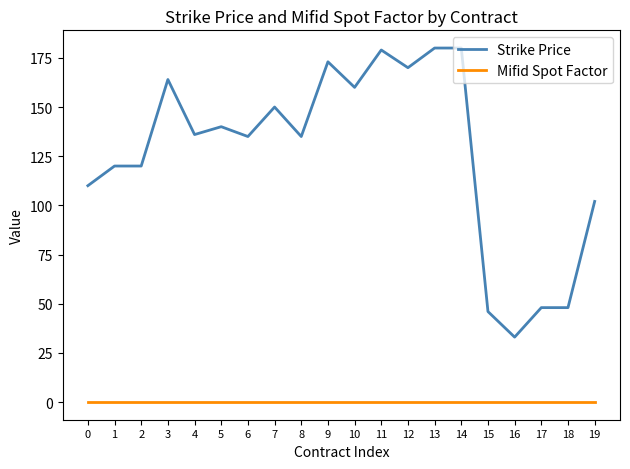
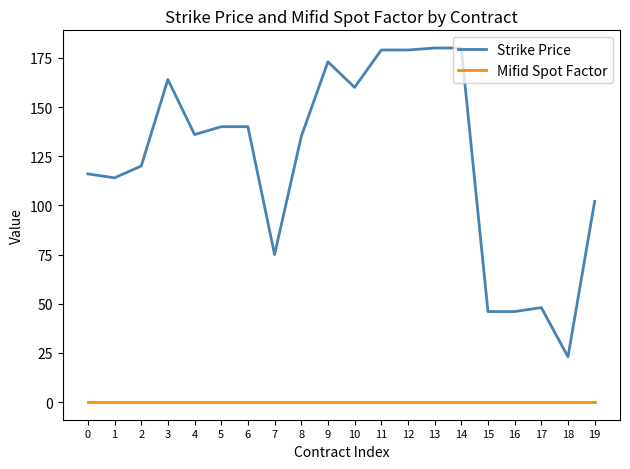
  {
    "Strike Price": {
-     "0": 110,
-     "1": 120,
+     "0": 116,
+     "1": 114,
      "2": 120,
      "3": 164,
      "4": 136,
      "5": 140,
-     "6": 135,
-     "7": 150,
+     "6": 140,
+     "7": 75,
      "8": 135,
      "9": 173,
      "10": 160,
      "11": 179,
-     "12": 170,
+     "12": 179,
      "13": 180,
      "15": 46,
-     "16": 33,
+     "16": 46,
      "17": 48,
-     "18": 48,
+     "18": 23,
      "19": 102
    },
    "Mifid Spot Factor": {
      "0": 0,
      "1": 0,
      "2": 0,
      "3": 0,
      "4": 0,
      "5": 0,
      "6": 0,
      "7": 0,
      "8": 0,
      "9": 0,
      "10": 0,
      "11": 0,
      "12": 0,
      "13": 0,
      "14": 0,
      "15": 0,
      "16": 0,
      "17": 0,
      "18": 0,
      "19": 0
    }
  }
